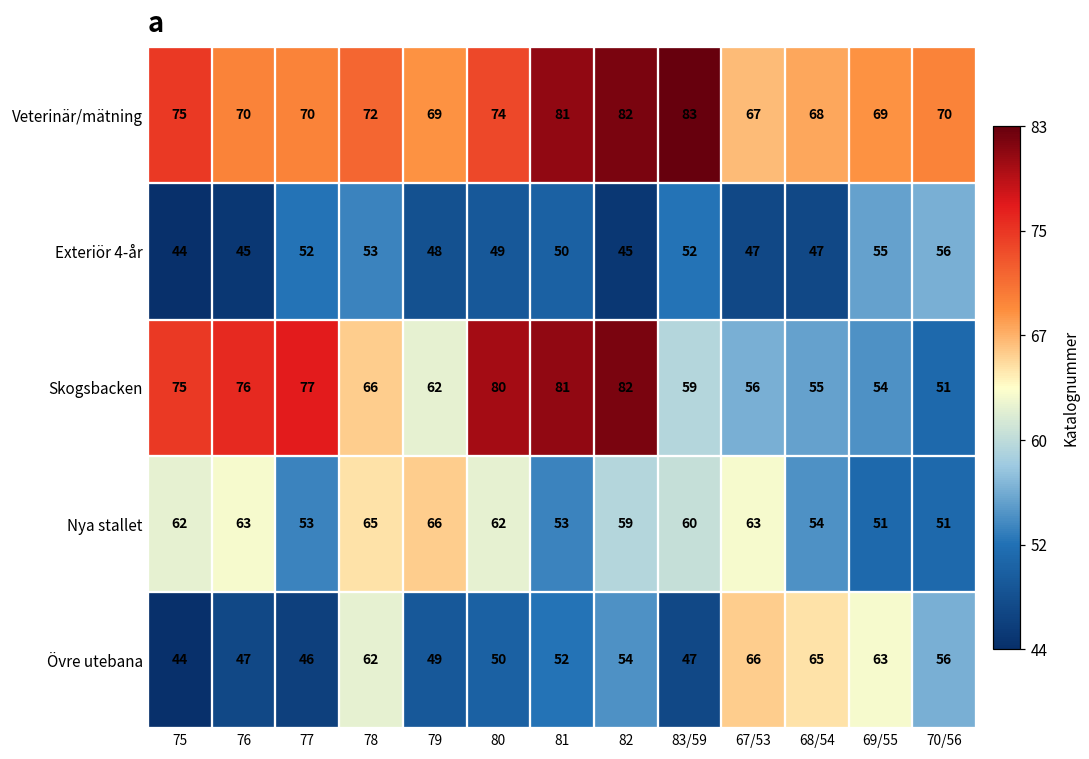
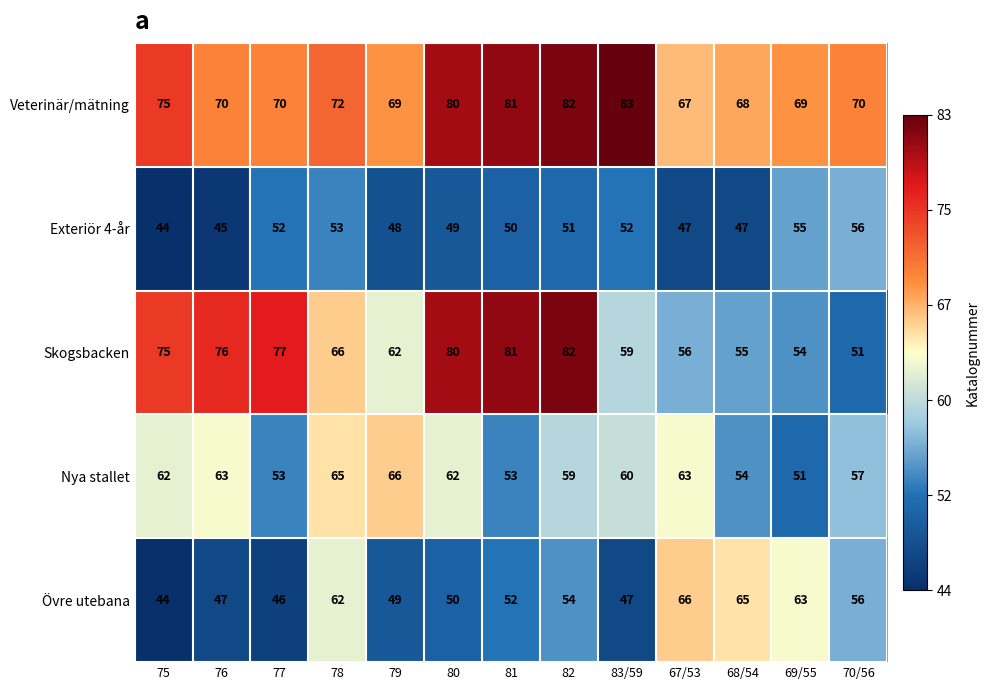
  {
    "Veterinär/mätning": {
      "75": 75,
      "76": 70,
      "77": 70,
      "78": 72,
      "79": 69,
-     "80": 74,
+     "80": 80,
      "81": 81,
      "82": 82,
      "83/59": 83,
      "67/53": 67,
      "68/54": 68,
      "69/55": 69,
      "70/56": 70
    },
    "Exteriör 4-år": {
      "75": 44,
      "76": 45,
      "77": 52,
      "78": 53,
      "79": 48,
      "80": 49,
      "81": 50,
-     "82": 45,
+     "82": 51,
      "83/59": 52,
      "67/53": 47,
      "68/54": 47,
      "69/55": 55,
      "70/56": 56
    },
    "Skogsbacken": {
      "75": 75,
      "76": 76,
      "77": 77,
      "78": 66,
      "79": 62,
      "80": 80,
      "81": 81,
      "82": 82,
      "83/59": 59,
      "67/53": 56,
      "68/54": 55,
      "69/55": 54,
      "70/56": 51
    },
    "Nya stallet": {
      "75": 62,
      "76": 63,
      "77": 53,
      "78": 65,
      "79": 66,
      "80": 62,
      "81": 53,
      "82": 59,
      "83/59": 60,
      "67/53": 63,
      "68/54": 54,
      "69/55": 51,
-     "70/56": 51
+     "70/56": 57
    },
    "Övre utebana": {
      "75": 44,
      "76": 47,
      "77": 46,
      "78": 62,
      "79": 49,
      "80": 50,
      "81": 52,
      "82": 54,
      "83/59": 47,
      "67/53": 66,
      "68/54": 65,
      "69/55": 63,
      "70/56": 56
    }
  }
